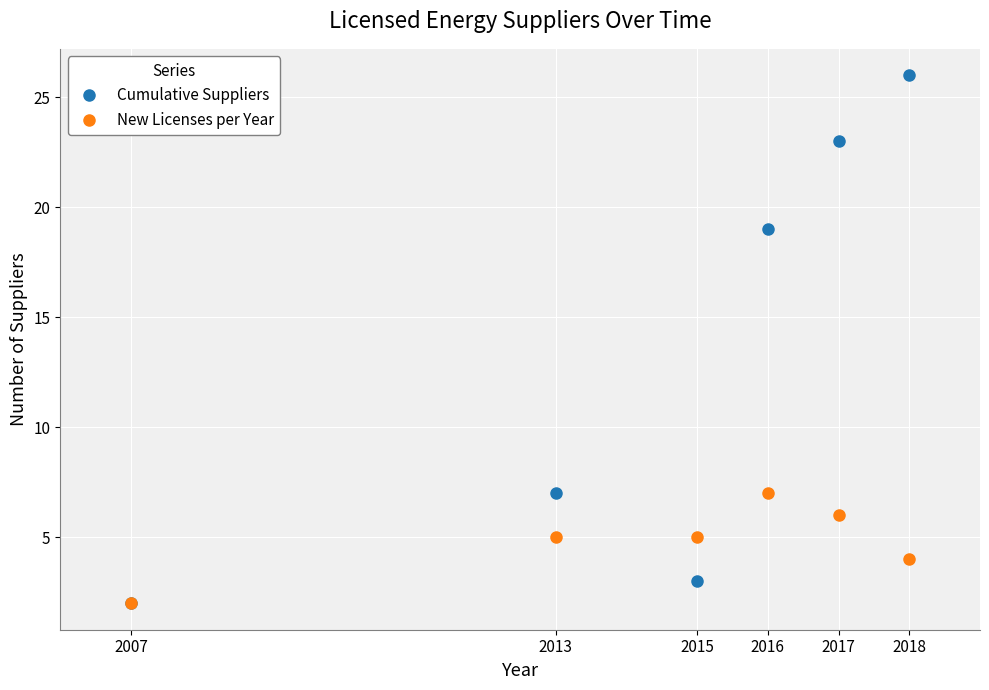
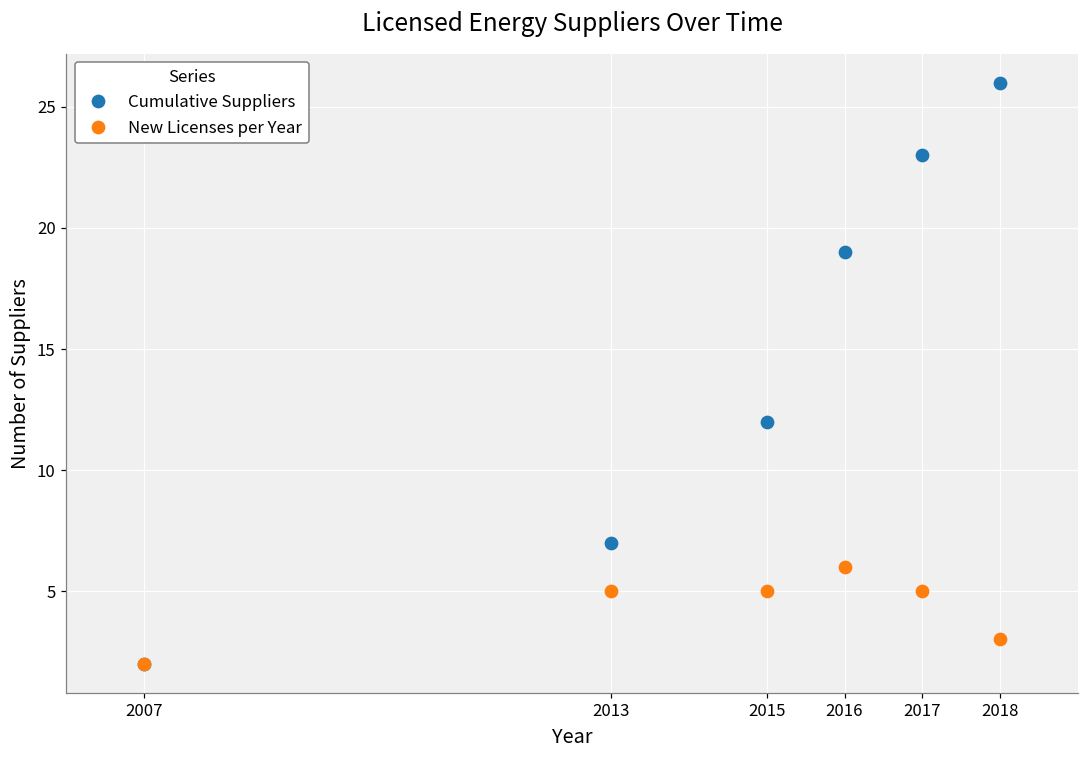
  {
    "Cumulative Suppliers": {
      "2013": 7,
-     "2015": 3,
+     "2015": 12,
      "2016": 19,
      "2017": 23,
      "2018": 26
    },
    "New Licenses per Year": {
      "2013": 5,
      "2015": 5,
-     "2016": 7,
-     "2017": 6,
-     "2018": 4
+     "2016": 6,
+     "2017": 5,
+     "2018": 3
    }
  }
